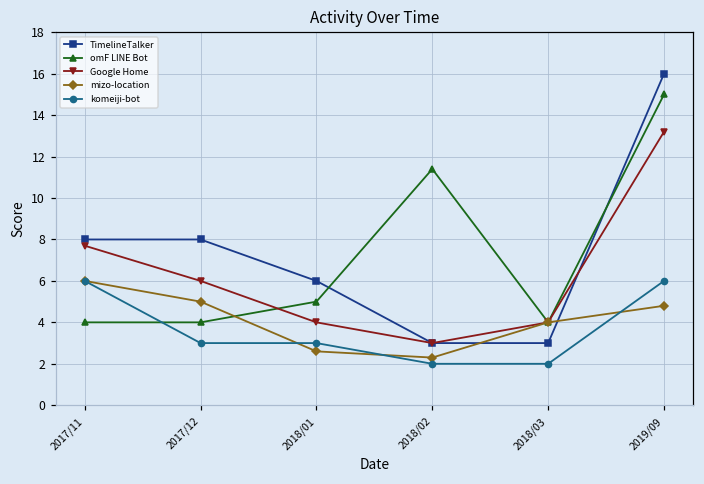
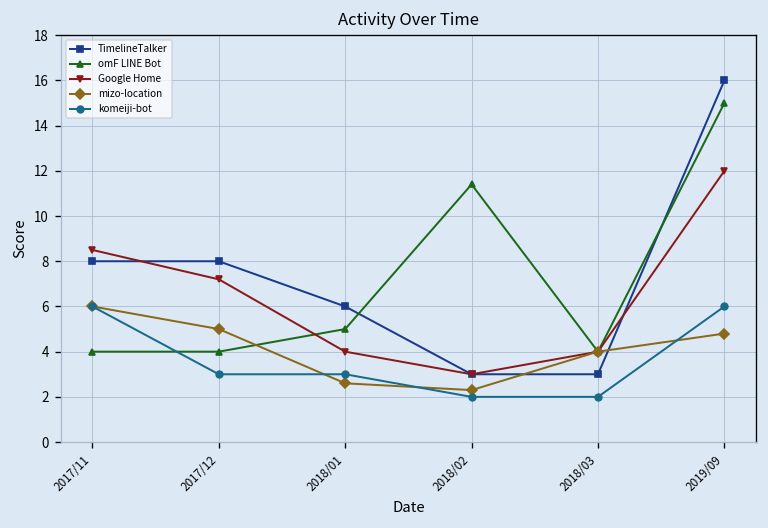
  {
    "omF LINE Bot": {
      "2017/11": 4.0,
      "2017/12": 4.0,
      "2018/01": 5.0,
      "2018/02": 11.4,
      "2019/09": 15.0
    },
    "Google Home": {
-     "2017/11": 7.7,
-     "2017/12": 6.0,
+     "2017/11": 8.5,
+     "2017/12": 7.2,
      "2018/01": 4.0,
-     "2019/09": 13.2
+     "2019/09": 12.0
    },
    "mizo-location": {
      "2017/12": 5.0,
      "2018/01": 2.6,
      "2018/02": 2.3,
      "2019/09": 4.8
    }
  }
